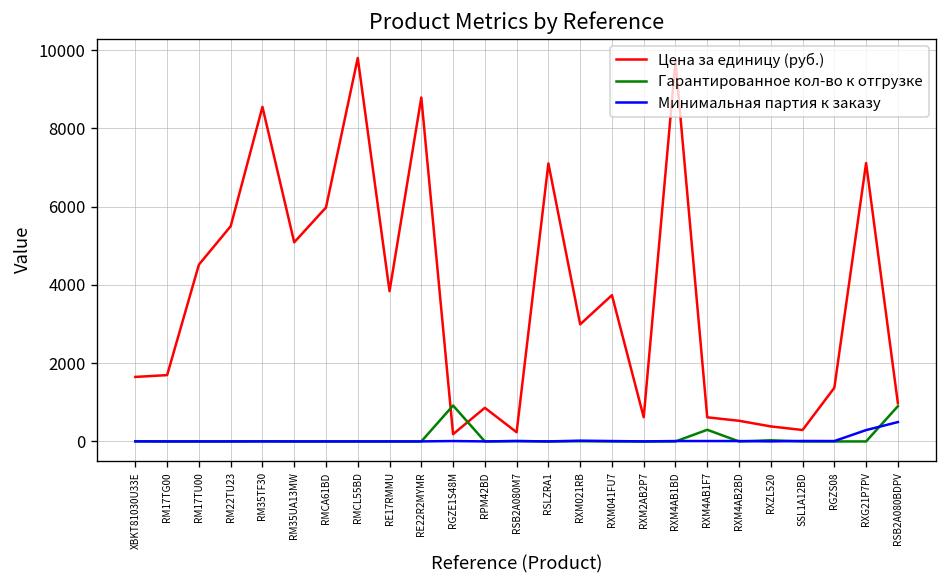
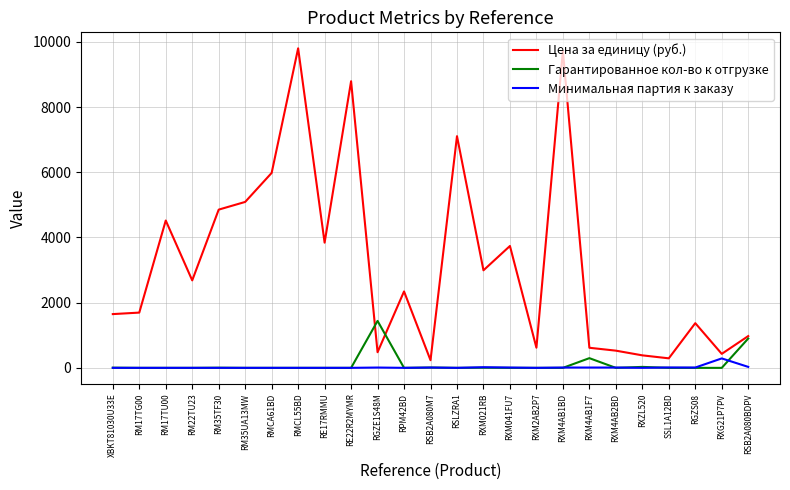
  {
    "Цена за единицу (руб.)": {
      "XBKT81030U33E": 1600,
      "RM17TG00": 1700,
      "RM17TU00": 4500,
-     "RM22TU23": 5500,
-     "RM35TF30": 8600,
+     "RM22TU23": 2700,
+     "RM35TF30": 4900,
      "RM35UA13MW": 5100,
      "RMCA61BD": 6000,
      "RMCL55BD": 9800,
      "RE17RMMU": 3800,
      "RE22R2MYMR": 8800,
-     "RGZE1S48M": 200,
-     "RPM42BD": 900,
+     "RGZE1S48M": 500,
+     "RPM42BD": 2300,
      "RSB2A080M7": 200,
      "RSLZRA1": 7100,
      "RXM021RB": 3000,
      "RXM041FU7": 3700,
      "RXM2AB2P7": 600,
      "RXM4AB1F7": 600,
      "RXM4AB2BD": 500,
      "RXZL520": 400,
      "SSL1A12BD": 300,
      "RGZS08": 1400,
-     "RXG21P7PV": 7100
+     "RXG21P7PV": 400
    },
    "Гарантированное кол-во к отгрузке": {
-     "RGZE1S48M": 900,
+     "RGZE1S48M": 1400,
      "RXM4AB1F7": 300,
      "RXG21P7PV": 0
    },
    "Минимальная партия к заказу": {
      "RGZE1S48M": 0,
      "RXM4AB1F7": 0,
      "RXG21P7PV": 300,
-     "RSB2A080BDPV": 500
+     "RSB2A080BDPV": 0
    }
  }
